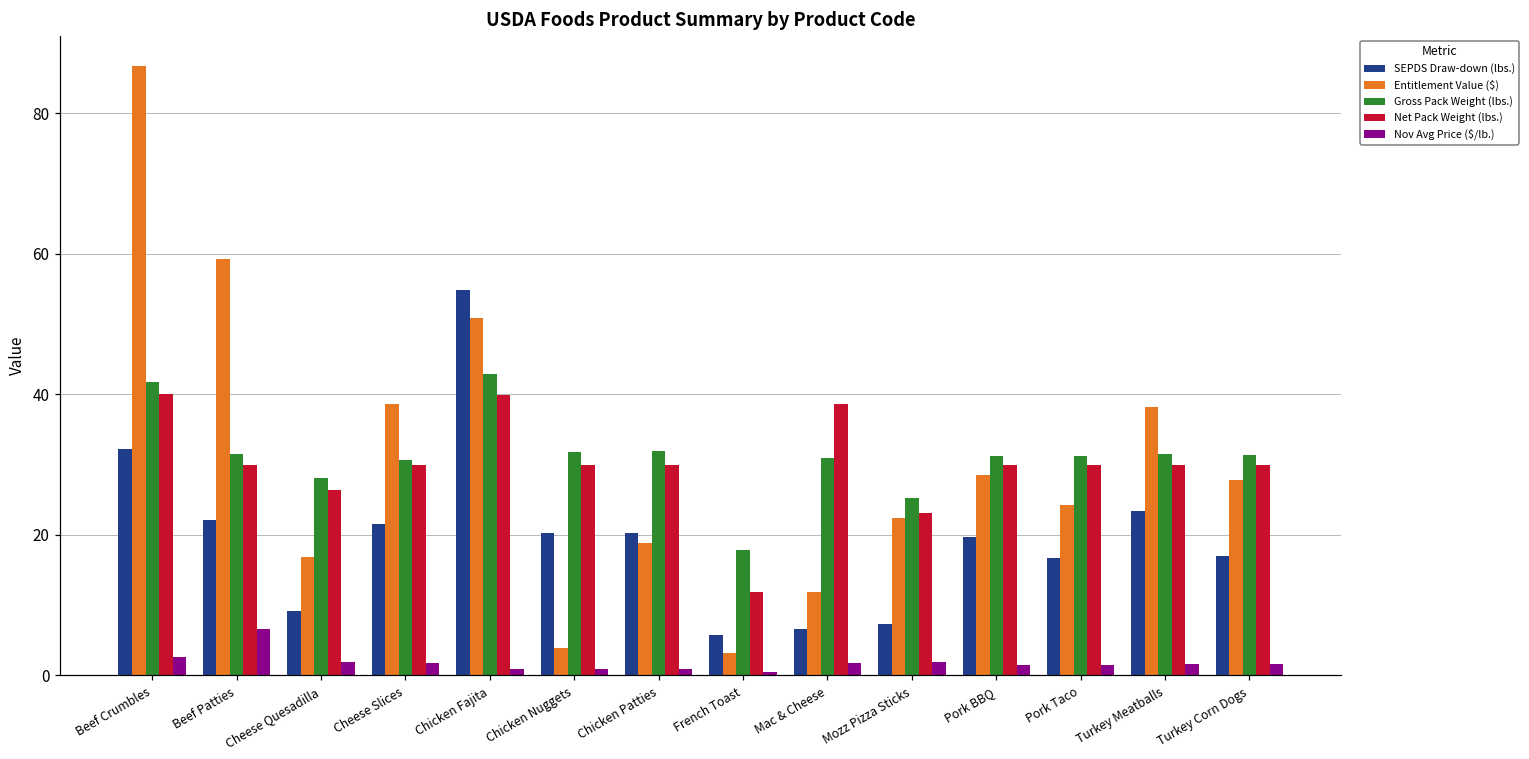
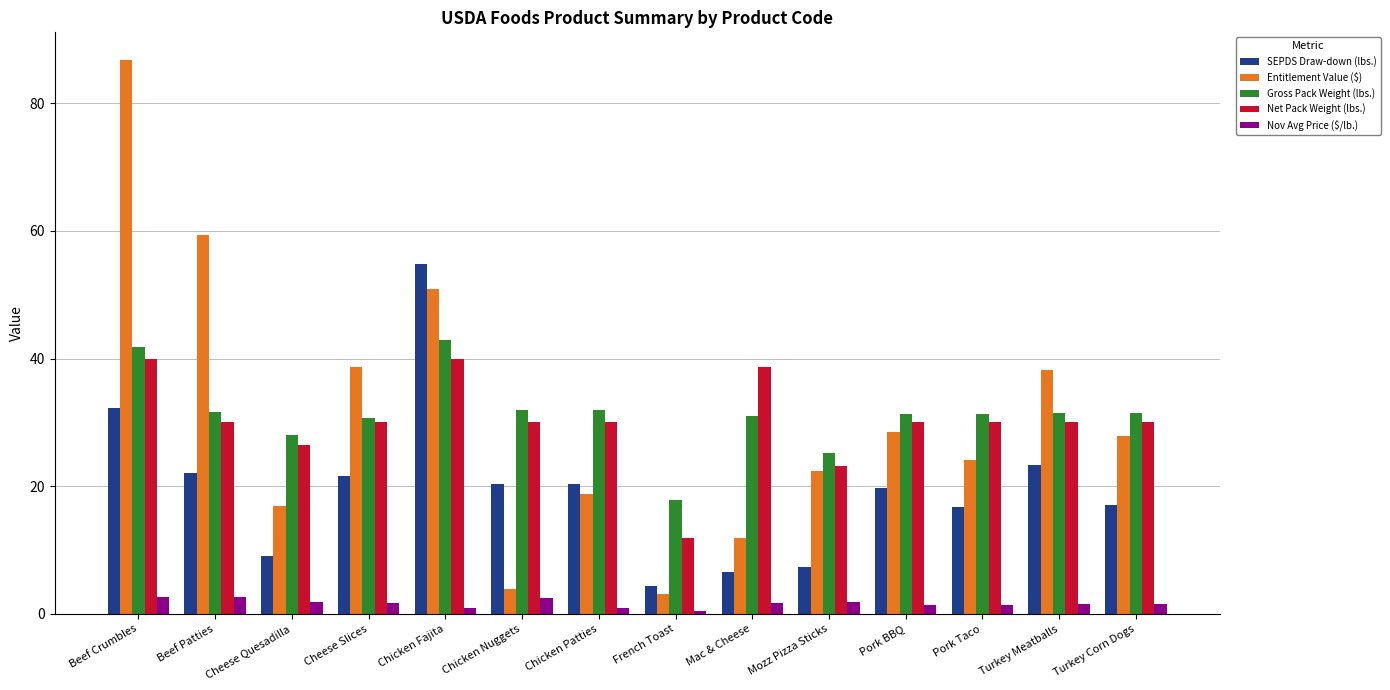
  {
    "SEPDS Draw-down (lbs.)": {
      "Beef Crumbles": 32,
      "Beef Patties": 22,
      "Cheese Quesadilla": 9,
      "Cheese Slices": 22,
      "Chicken Fajita": 55,
      "Chicken Nuggets": 20,
      "Chicken Patties": 20,
-     "French Toast": 6,
+     "French Toast": 4,
      "Mac & Cheese": 7,
      "Mozz Pizza Sticks": 7,
      "Pork BBQ": 20,
      "Pork Taco": 17,
      "Turkey Meatballs": 23,
      "Turkey Corn Dogs": 17
    },
    "Entitlement Value ($)": {
      "Beef Crumbles": 87,
      "Beef Patties": 59,
      "Cheese Quesadilla": 17,
      "Cheese Slices": 39,
      "Chicken Fajita": 51,
      "Chicken Nuggets": 4,
      "Chicken Patties": 19,
      "French Toast": 3,
      "Mac & Cheese": 12,
      "Mozz Pizza Sticks": 22,
      "Pork BBQ": 29,
      "Pork Taco": 24,
      "Turkey Meatballs": 38,
      "Turkey Corn Dogs": 28
    },
    "Gross Pack Weight (lbs.)": {
      "Beef Crumbles": 42,
      "Beef Patties": 32,
      "Cheese Quesadilla": 28,
      "Cheese Slices": 31,
      "Chicken Fajita": 43,
      "Chicken Nuggets": 32,
      "Chicken Patties": 32,
      "French Toast": 18,
      "Mac & Cheese": 31,
      "Mozz Pizza Sticks": 25,
      "Pork BBQ": 31,
      "Pork Taco": 31,
      "Turkey Meatballs": 32,
      "Turkey Corn Dogs": 31
    },
    "Net Pack Weight (lbs.)": {
      "Beef Crumbles": 40,
      "Beef Patties": 30,
      "Cheese Quesadilla": 26,
      "Cheese Slices": 30,
      "Chicken Fajita": 40,
      "Chicken Nuggets": 30,
      "Chicken Patties": 30,
      "French Toast": 12,
      "Mac & Cheese": 39,
      "Mozz Pizza Sticks": 23,
      "Pork BBQ": 30,
      "Pork Taco": 30,
      "Turkey Meatballs": 30,
      "Turkey Corn Dogs": 30
    },
    "Nov Avg Price ($/lb.)": {
      "Beef Crumbles": 3,
-     "Beef Patties": 7,
+     "Beef Patties": 3,
      "Cheese Quesadilla": 2,
      "Cheese Slices": 2,
      "Chicken Fajita": 1,
-     "Chicken Nuggets": 1,
+     "Chicken Nuggets": 2,
      "Chicken Patties": 1,
      "French Toast": 1,
      "Mac & Cheese": 2,
      "Mozz Pizza Sticks": 2,
      "Pork BBQ": 1,
      "Pork Taco": 1,
      "Turkey Meatballs": 2,
      "Turkey Corn Dogs": 2
    }
  }
